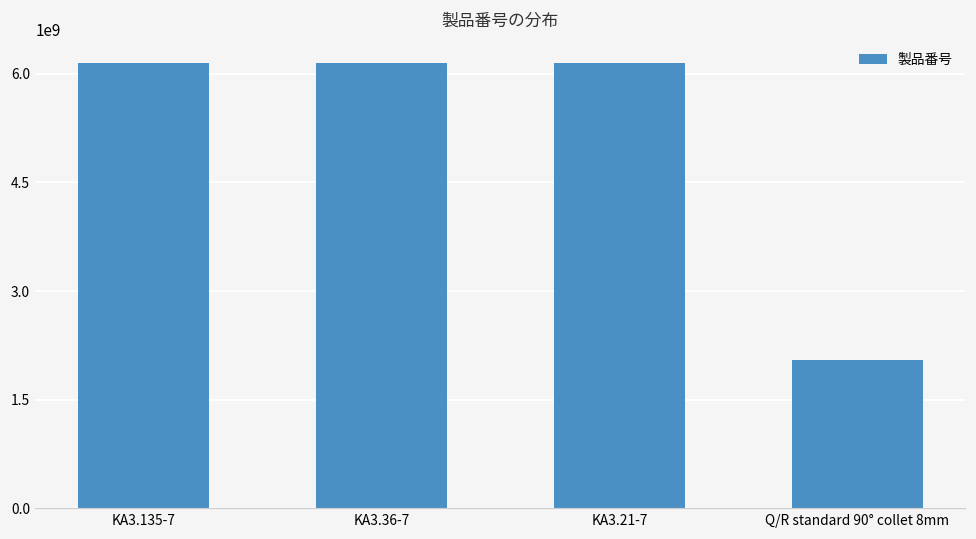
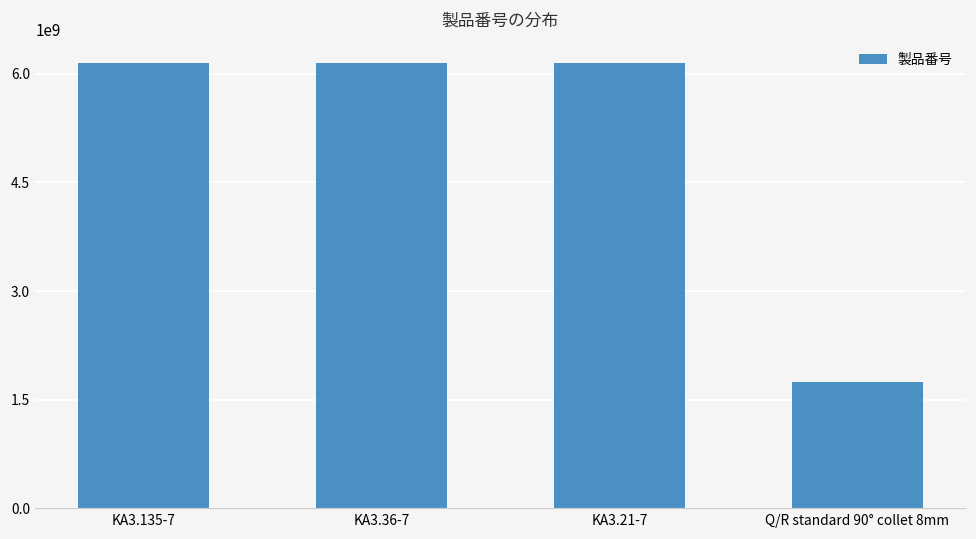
  {
    "KA3.135-7": 6200000000,
    "KA3.36-7": 6200000000,
    "KA3.21-7": 6200000000,
-   "Q/R standard 90° collet 8mm": 2100000000
+   "Q/R standard 90° collet 8mm": 1700000000
  }
